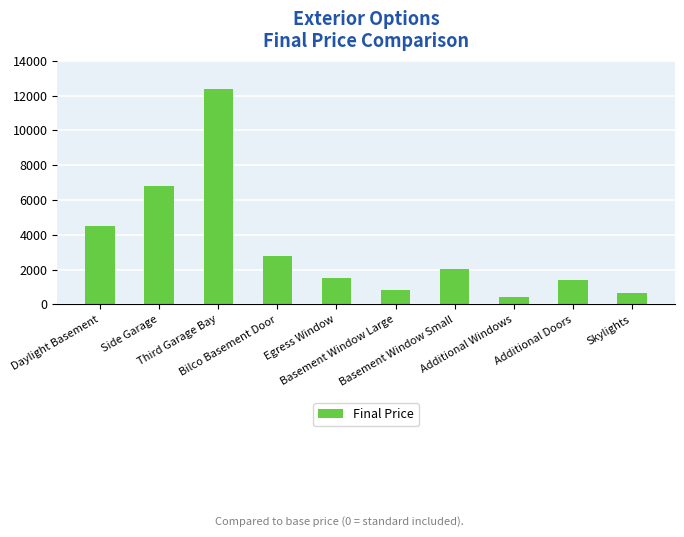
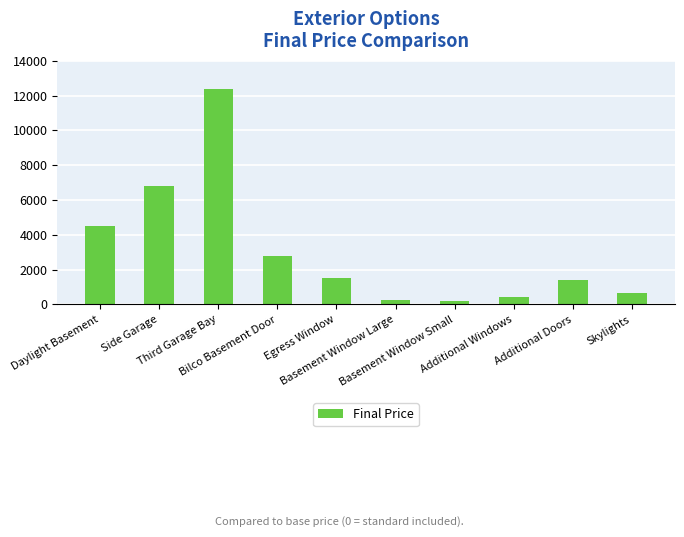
  {
    "Daylight Basement": 4500,
    "Side Garage": 6800,
    "Third Garage Bay": 12400,
    "Bilco Basement Door": 2800,
    "Egress Window": 1500,
-   "Basement Window Large": 800,
-   "Basement Window Small": 2000,
+   "Basement Window Large": 200,
+   "Basement Window Small": 200,
    "Additional Windows": 400,
    "Additional Doors": 1400,
    "Skylights": 700
  }
